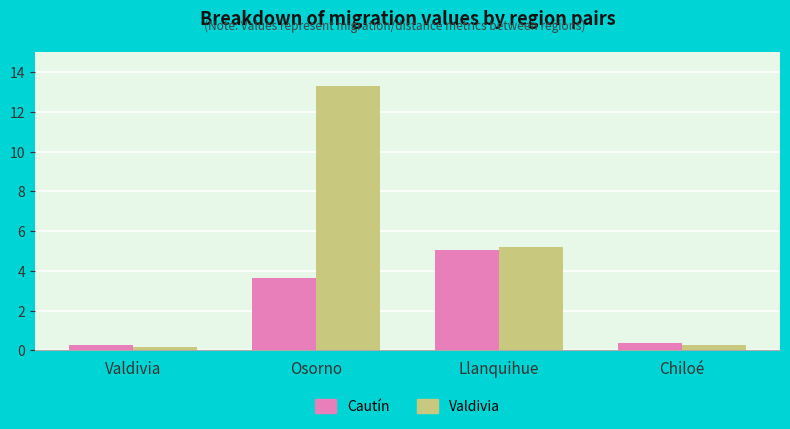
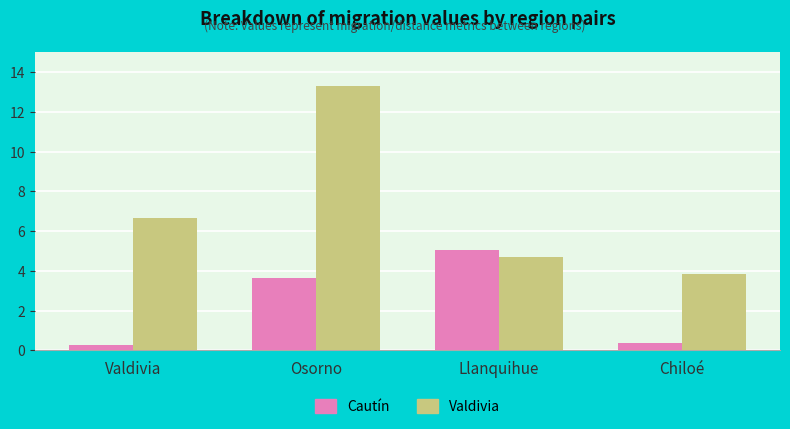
  {
    "Cautín": {
      "Valdivia": 0.2,
      "Osorno": 3.7,
      "Llanquihue": 5.0,
      "Chiloé": 0.3
    },
    "Valdivia": {
-     "Valdivia": 0.2,
+     "Valdivia": 6.6,
      "Osorno": 13.3,
-     "Llanquihue": 5.2,
-     "Chiloé": 0.3
+     "Llanquihue": 4.7,
+     "Chiloé": 3.9
    }
  }
